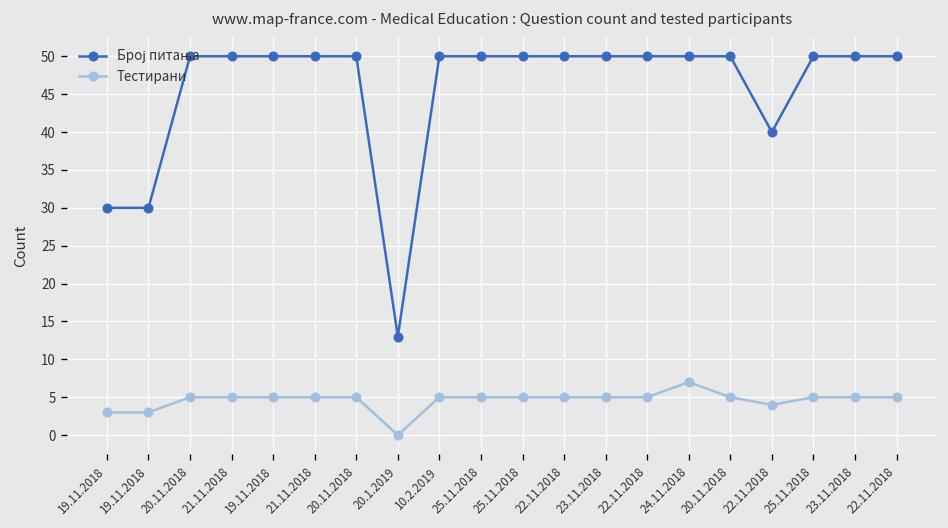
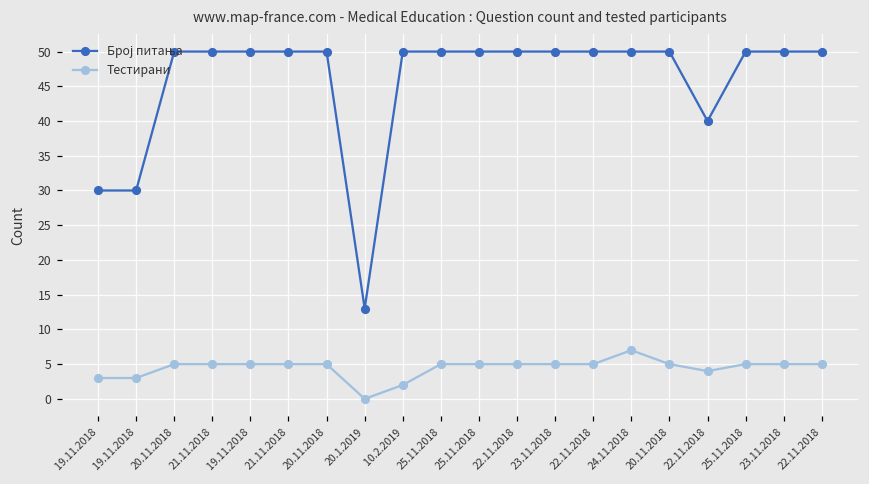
  {
    "Број питања": {
      "20.1.2019": 13,
      "10.2.2019": 50,
      "24.11.2018": 50
    },
    "Тестирани": {
      "20.1.2019": 0,
-     "10.2.2019": 5,
+     "10.2.2019": 2,
      "24.11.2018": 7
    }
  }
